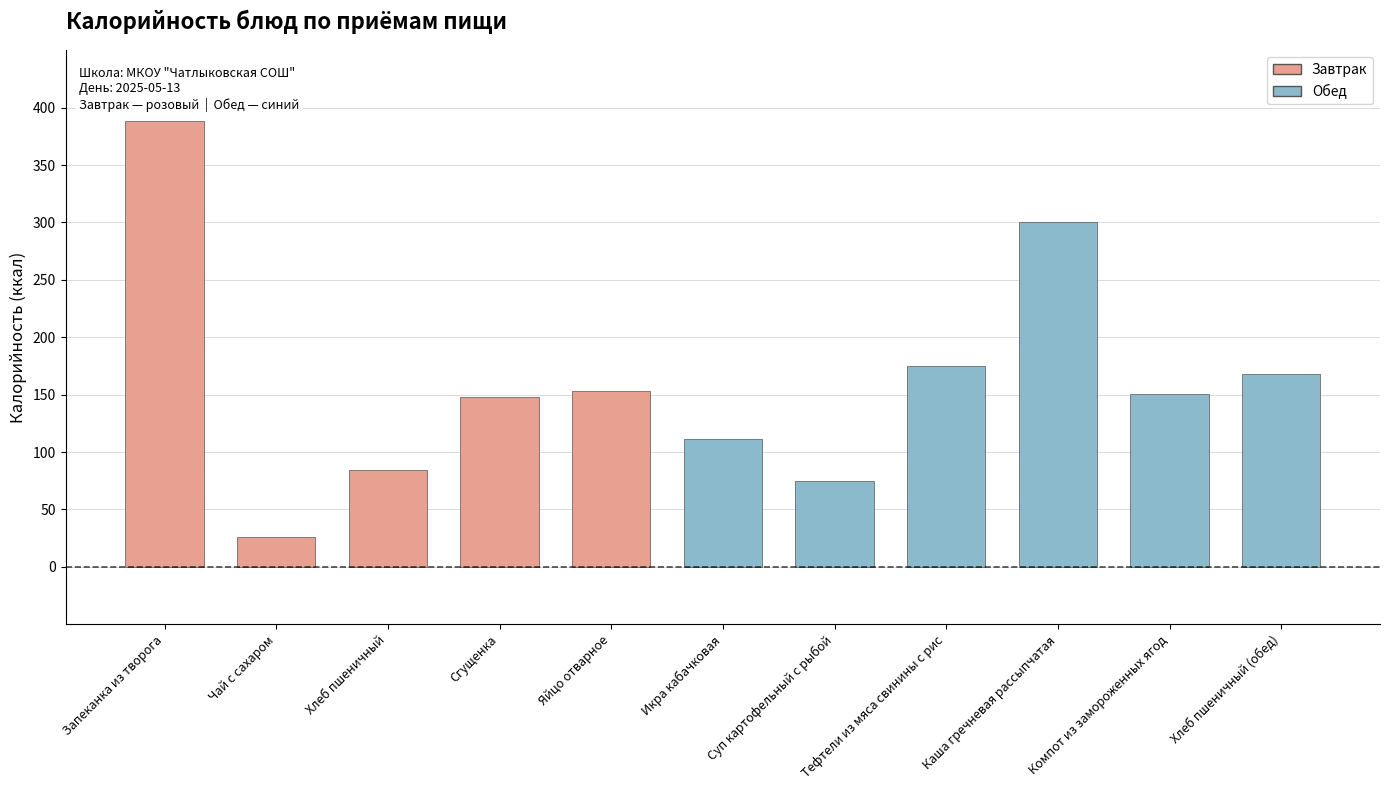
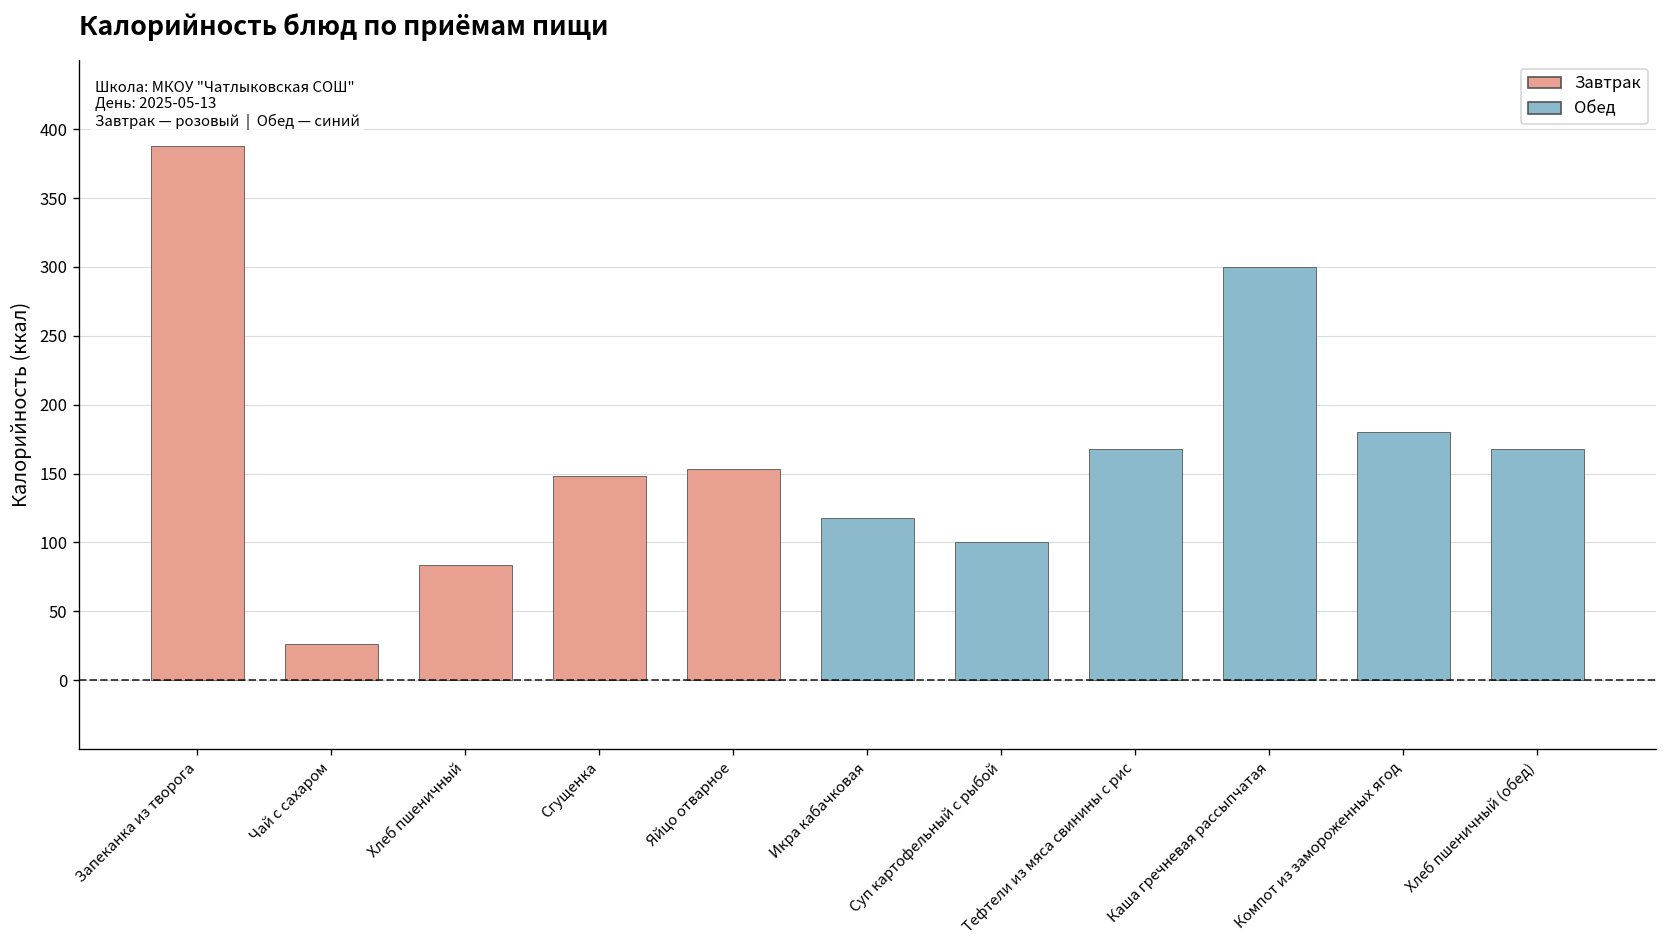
  {
    "Чай с сахаром": 26,
    "Хлеб пшеничный": 84,
    "Сгущенка": 148,
    "Яйцо отварное": 153,
-   "Икра кабачковая": 111,
-   "Суп картофельный с рыбой": 75,
-   "Тефтели из мяса свинины с рис": 175,
+   "Икра кабачковая": 118,
+   "Суп картофельный с рыбой": 100,
+   "Тефтели из мяса свинины с рис": 168,
    "Каша гречневая рассыпчатая": 300,
-   "Компот из замороженных ягод": 151,
+   "Компот из замороженных ягод": 180,
    "Хлеб пшеничный (обед)": 168
  }
